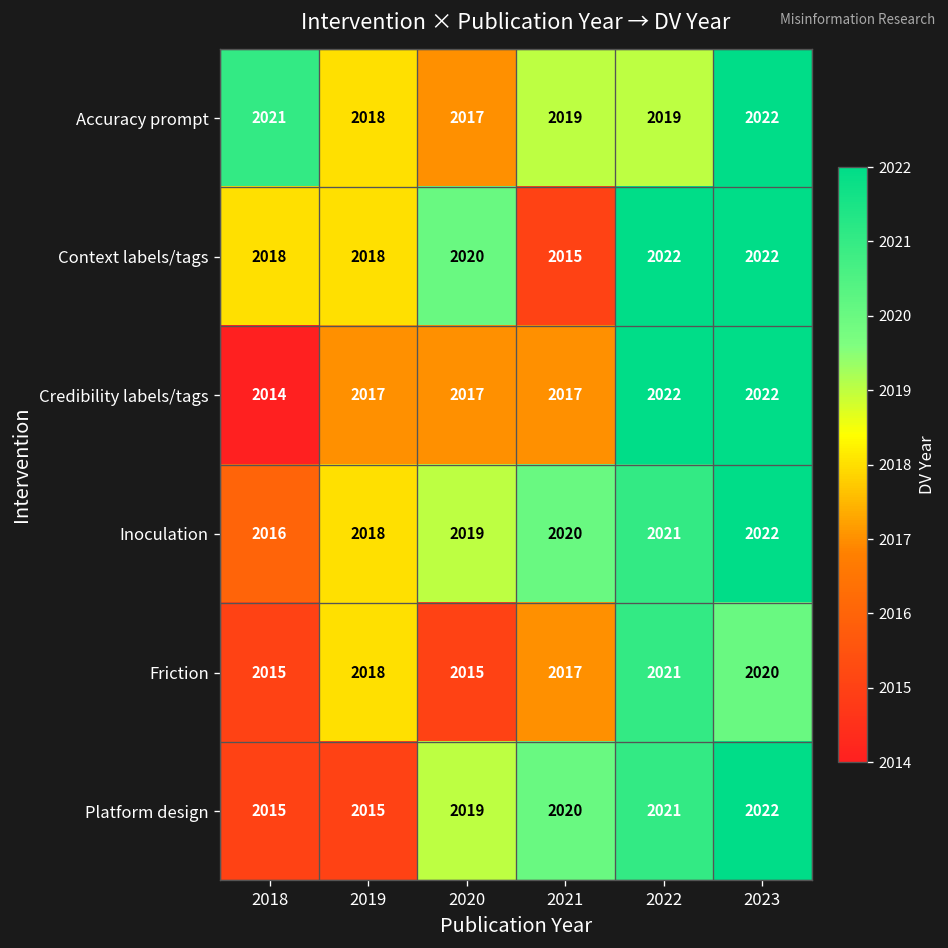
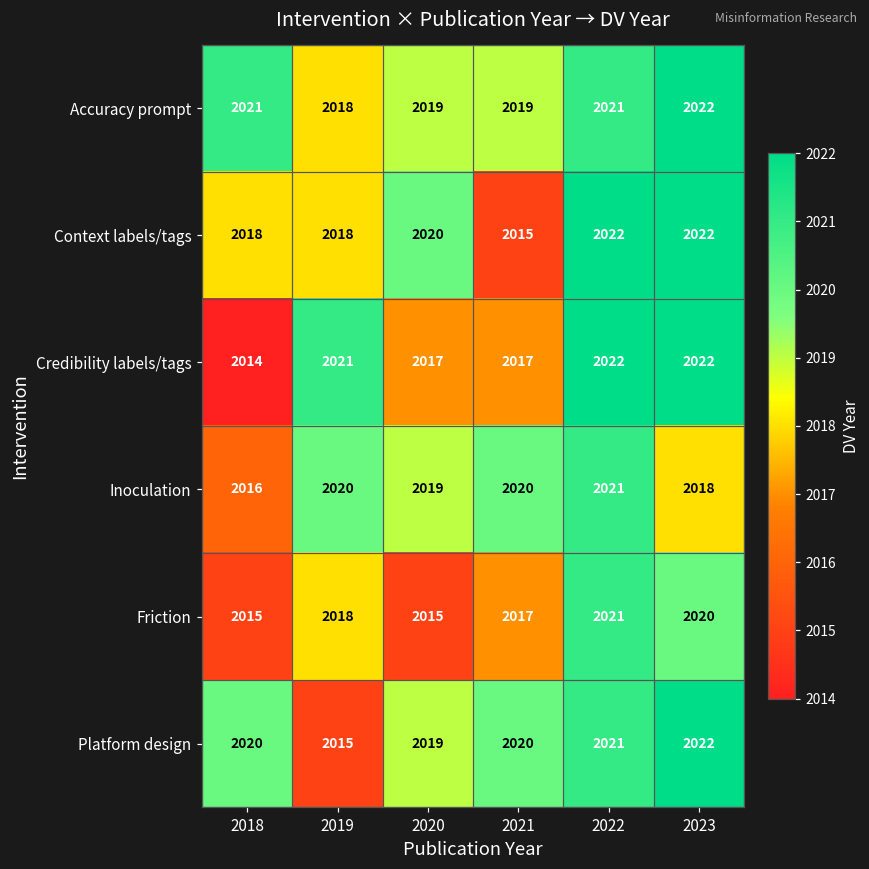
  {
    "Accuracy prompt": {
      "2018": 2021,
      "2019": 2018,
-     "2020": 2017,
+     "2020": 2019,
      "2021": 2019,
-     "2022": 2019,
+     "2022": 2021,
      "2023": 2022
    },
    "Context labels/tags": {
      "2018": 2018,
      "2019": 2018,
      "2020": 2020,
      "2021": 2015,
      "2022": 2022,
      "2023": 2022
    },
    "Credibility labels/tags": {
      "2018": 2014,
-     "2019": 2017,
+     "2019": 2021,
      "2020": 2017,
      "2021": 2017,
      "2022": 2022,
      "2023": 2022
    },
    "Inoculation": {
      "2018": 2016,
-     "2019": 2018,
+     "2019": 2020,
      "2020": 2019,
      "2021": 2020,
      "2022": 2021,
-     "2023": 2022
+     "2023": 2018
    },
    "Friction": {
      "2018": 2015,
      "2019": 2018,
      "2020": 2015,
      "2021": 2017,
      "2022": 2021,
      "2023": 2020
    },
    "Platform design": {
-     "2018": 2015,
+     "2018": 2020,
      "2019": 2015,
      "2020": 2019,
      "2021": 2020,
      "2022": 2021,
      "2023": 2022
    }
  }
